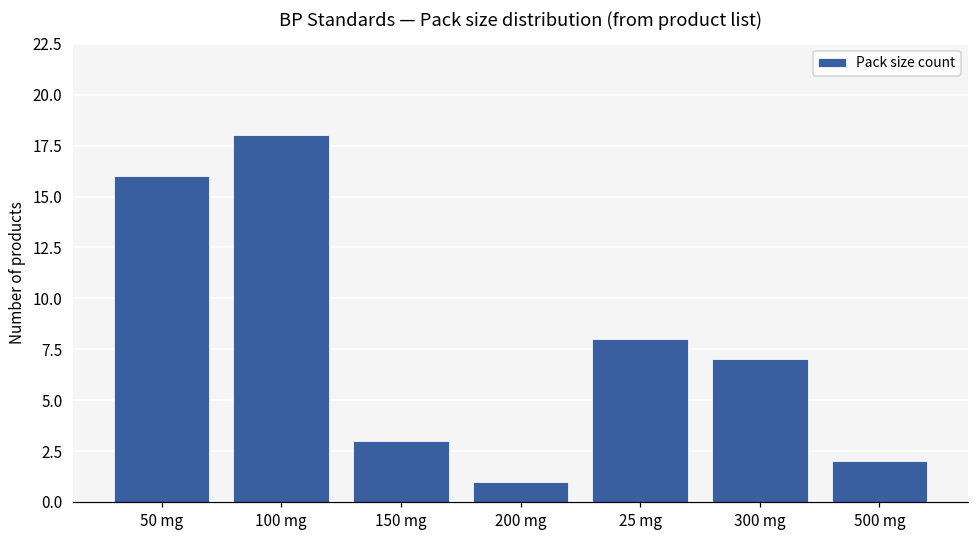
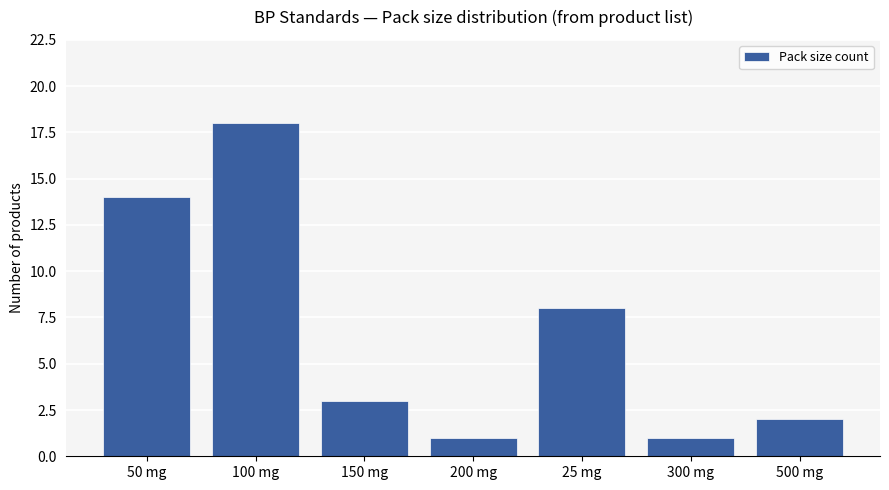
  {
-   "50 mg": 16,
+   "50 mg": 14,
    "100 mg": 18,
    "150 mg": 3,
    "200 mg": 1,
    "25 mg": 8,
-   "300 mg": 7,
+   "300 mg": 1,
    "500 mg": 2
  }
